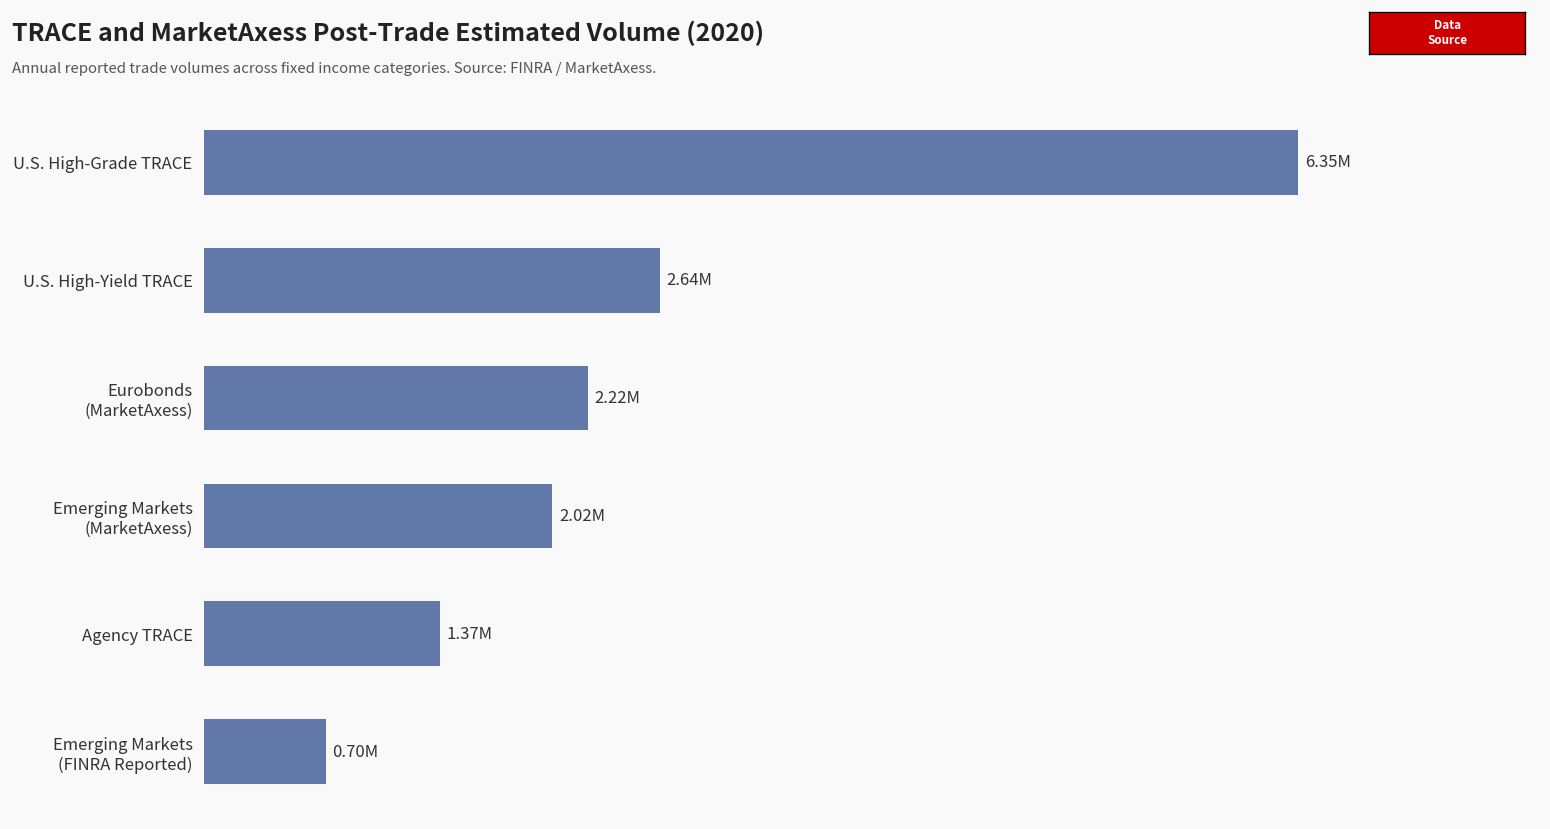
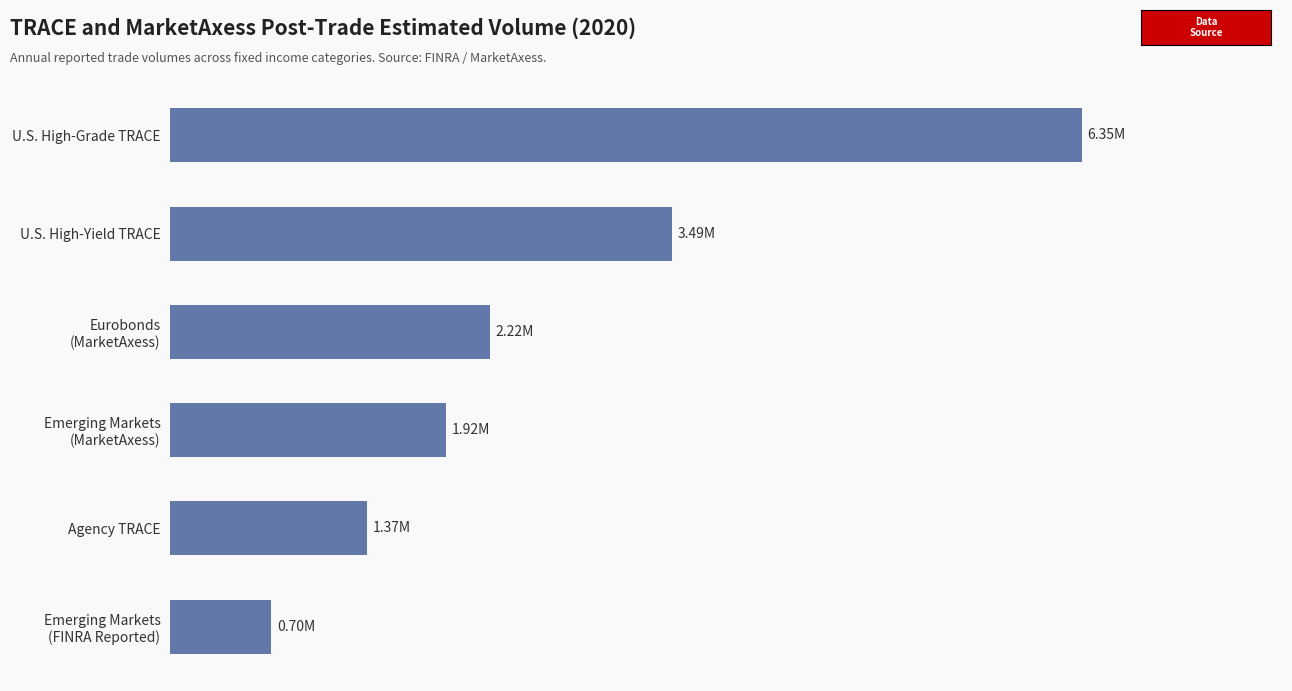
  {
    "U.S. High-Grade TRACE": "6.35M",
-   "U.S. High-Yield TRACE": "2.64M",
+   "U.S. High-Yield TRACE": "3.49M",
    "Eurobonds (MarketAxess)": "2.22M",
-   "Emerging Markets (MarketAxess)": "2.02M",
+   "Emerging Markets (MarketAxess)": "1.92M",
    "Agency TRACE": "1.37M",
    "Emerging Markets (FINRA Reported)": "0.70M"
  }
